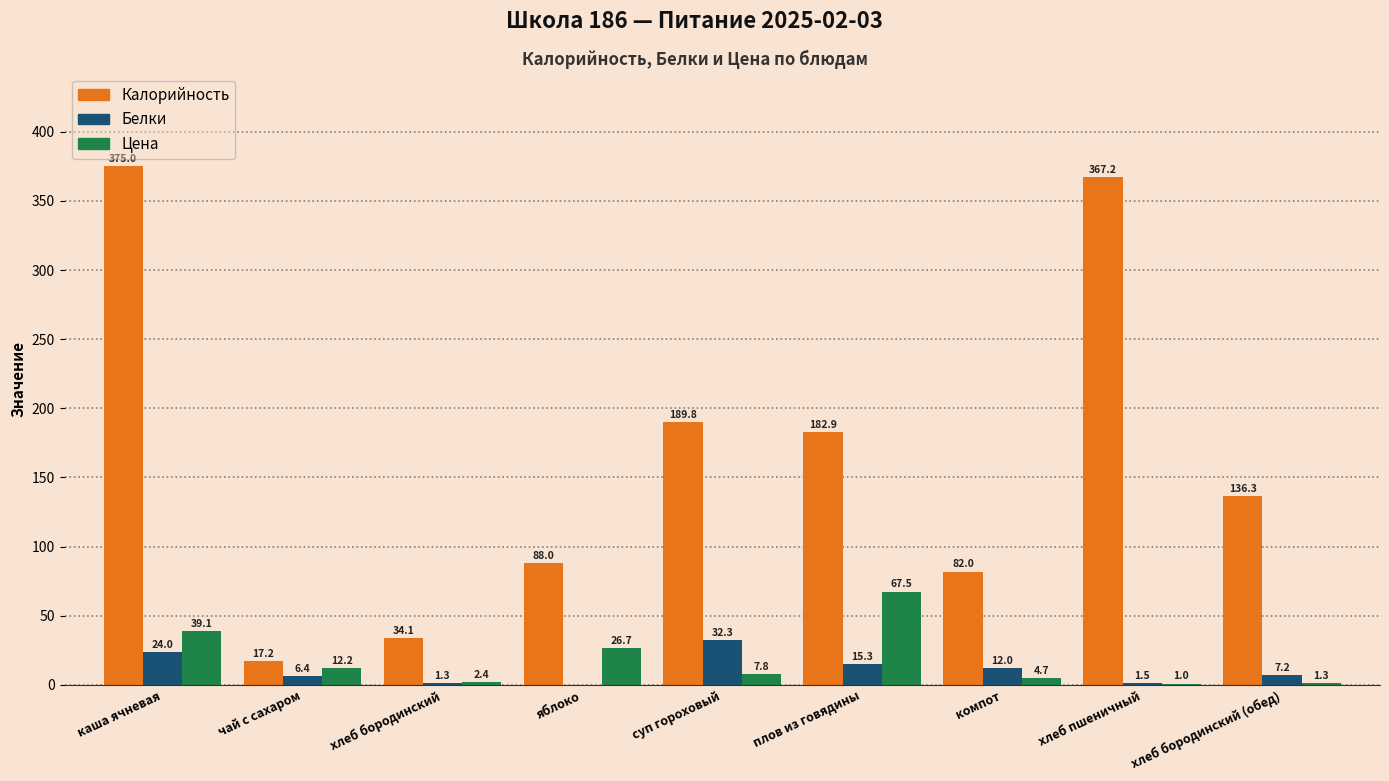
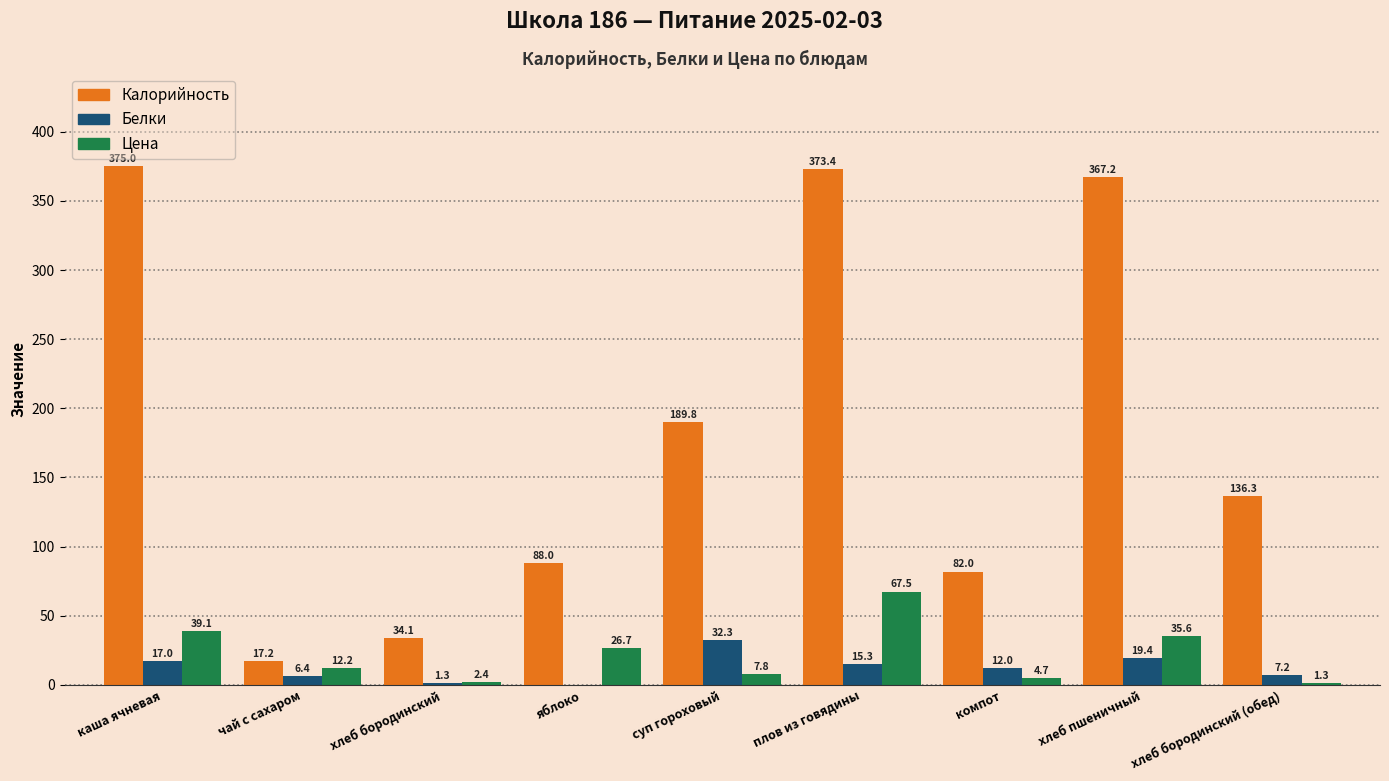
  {
    "Калорийность": {
      "чай с сахаром": 17.2,
      "хлеб бородинский": 34.1,
      "яблоко": 88.0,
      "суп гороховый": 189.8,
-     "плов из говядины": 182.9,
+     "плов из говядины": 373.4,
      "компот": 82.0,
      "хлеб пшеничный": 367.2,
      "хлеб бородинский (обед)": 136.3
    },
    "Белки": {
-     "каша ячневая": 24.0,
+     "каша ячневая": 17.0,
      "чай с сахаром": 6.4,
      "хлеб бородинский": 1.3,
      "суп гороховый": 32.3,
      "плов из говядины": 15.3,
      "компот": 12.0,
-     "хлеб пшеничный": 1.5,
+     "хлеб пшеничный": 19.4,
      "хлеб бородинский (обед)": 7.2
    },
    "Цена": {
      "каша ячневая": 39.1,
      "чай с сахаром": 12.2,
      "хлеб бородинский": 2.4,
      "яблоко": 26.7,
      "суп гороховый": 7.8,
      "плов из говядины": 67.5,
      "компот": 4.7,
-     "хлеб пшеничный": 1.0,
+     "хлеб пшеничный": 35.6,
      "хлеб бородинский (обед)": 1.3
    }
  }
